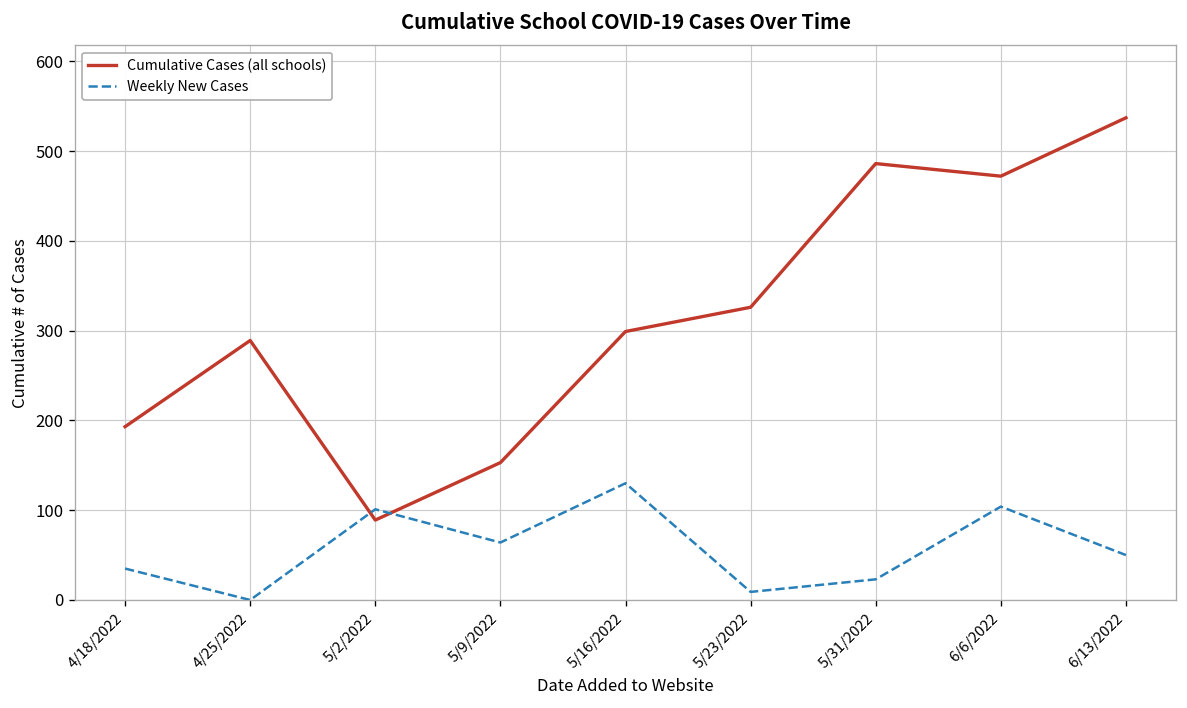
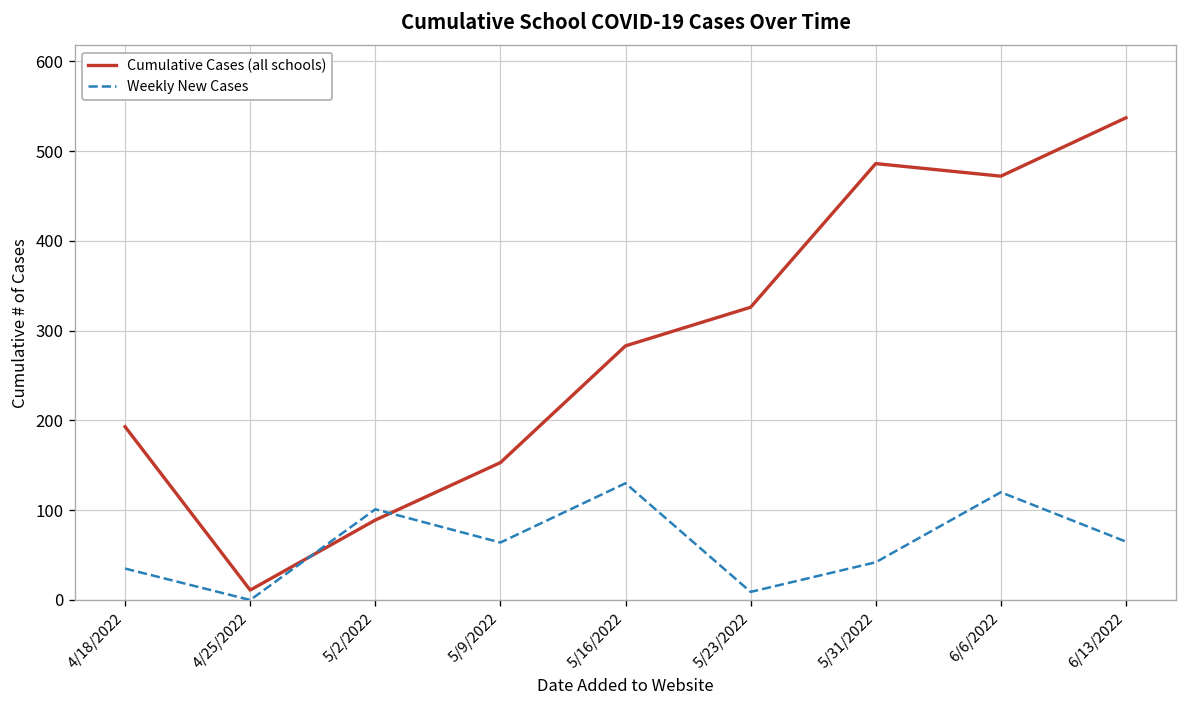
  {
    "Cumulative Cases (all schools)": {
      "4/18/2022": 190,
-     "4/25/2022": 290,
+     "4/25/2022": 10,
      "5/2/2022": 90,
      "5/9/2022": 150,
-     "5/16/2022": 300,
+     "5/16/2022": 280,
      "5/23/2022": 330,
      "5/31/2022": 490,
      "6/6/2022": 470,
      "6/13/2022": 540
    },
    "Weekly New Cases": {
      "4/18/2022": 40,
      "4/25/2022": 0,
      "5/2/2022": 100,
      "5/9/2022": 60,
      "5/16/2022": 130,
      "5/23/2022": 10,
-     "5/31/2022": 20,
-     "6/6/2022": 100,
-     "6/13/2022": 50
+     "5/31/2022": 40,
+     "6/6/2022": 120,
+     "6/13/2022": 70
    }
  }
